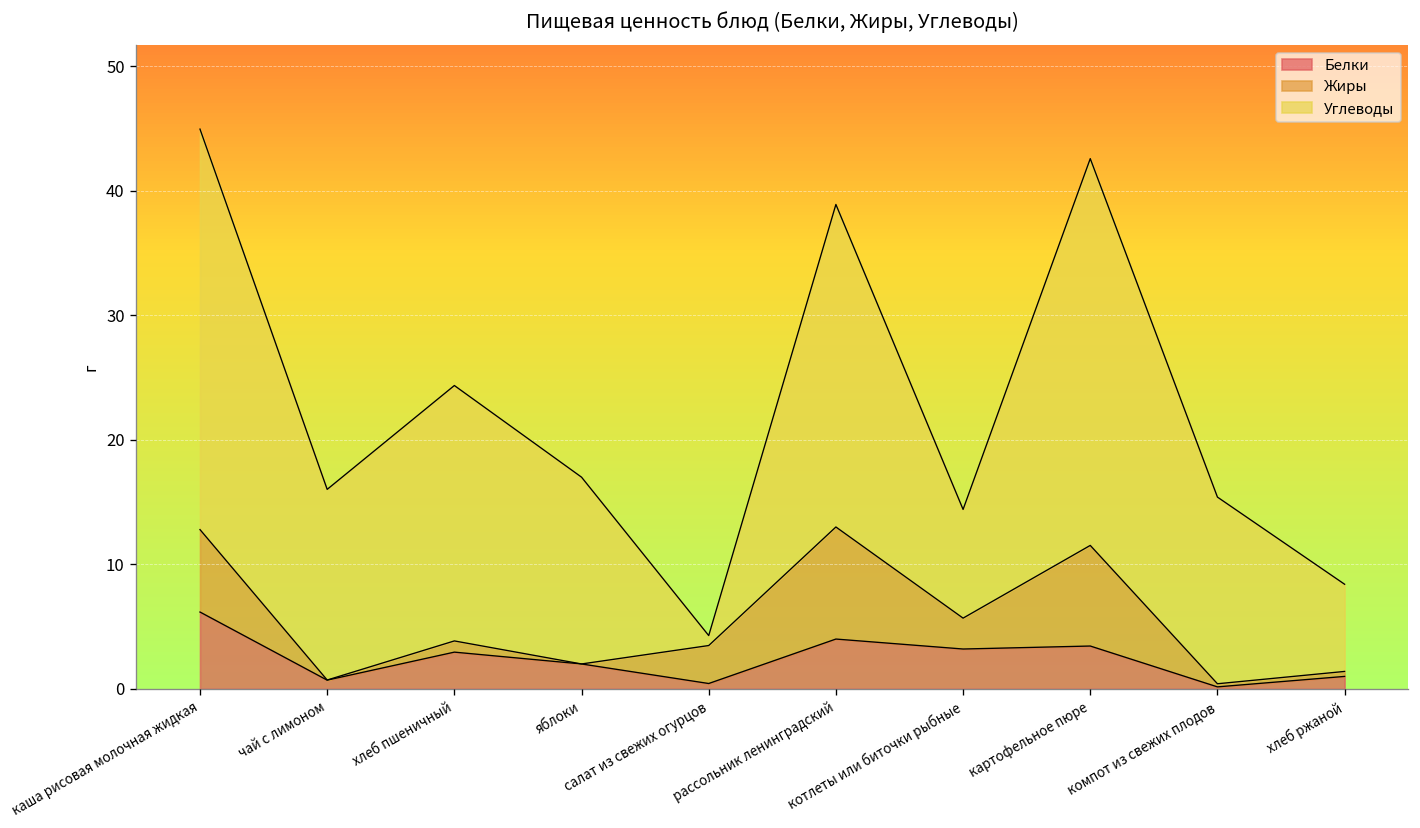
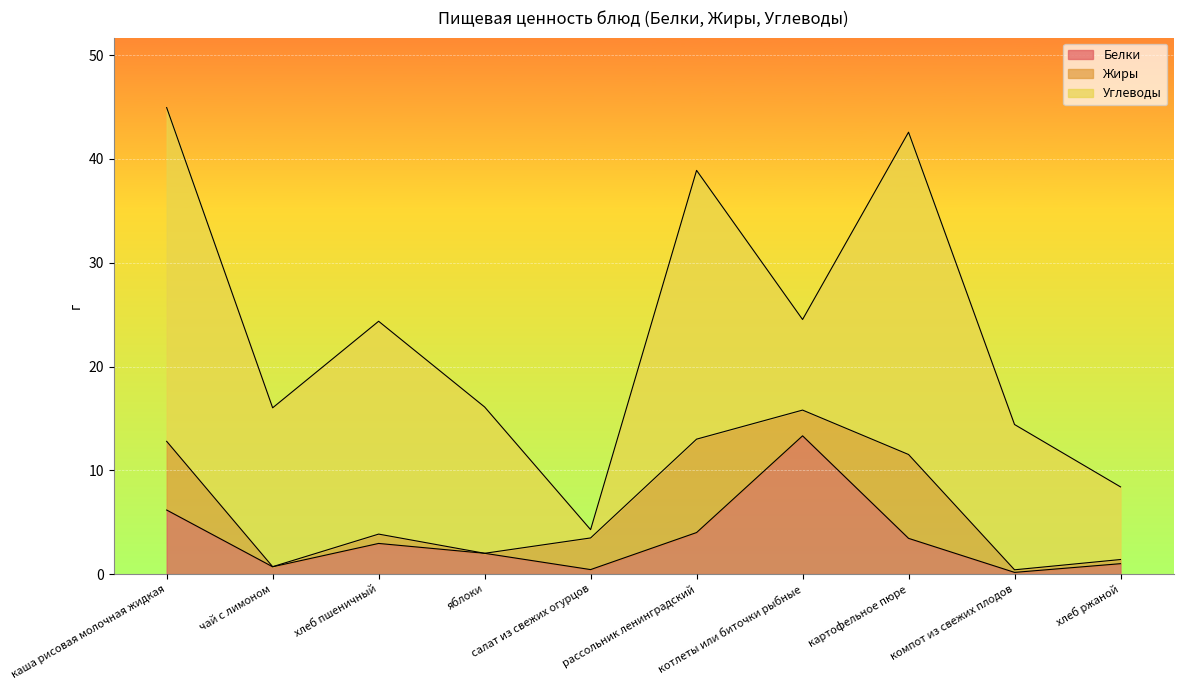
  {
    "Белки": {
      "каша рисовая молочная жидкая": 6.2,
      "хлеб пшеничный": 3.0,
      "салат из свежих огурцов": 0.4,
      "рассольник ленинградский": 4.0,
-     "котлеты или биточки рыбные": 3.2,
+     "котлеты или биточки рыбные": 13.3,
      "картофельное пюре": 3.4,
      "компот из свежих плодов": 0.2,
      "хлеб ржаной": 1.0
    },
    "Жиры": {
      "каша рисовая молочная жидкая": 6.6,
      "хлеб пшеничный": 0.9,
      "салат из свежих огурцов": 3.1,
      "рассольник ленинградский": 9.0,
      "котлеты или биточки рыбные": 2.5,
      "картофельное пюре": 8.1,
      "компот из свежих плодов": 0.3,
      "хлеб ржаной": 0.4
    },
    "Углеводы": {
      "каша рисовая молочная жидкая": 32.2,
      "чай с лимоном": 15.3,
      "хлеб пшеничный": 20.5,
-     "яблоки": 15.0,
+     "яблоки": 14.1,
      "салат из свежих огурцов": 0.8,
      "рассольник ленинградский": 25.9,
      "котлеты или биточки рыбные": 8.7,
      "картофельное пюре": 31.1,
-     "компот из свежих плодов": 15.0,
+     "компот из свежих плодов": 14.0,
      "хлеб ржаной": 7.0
    }
  }
